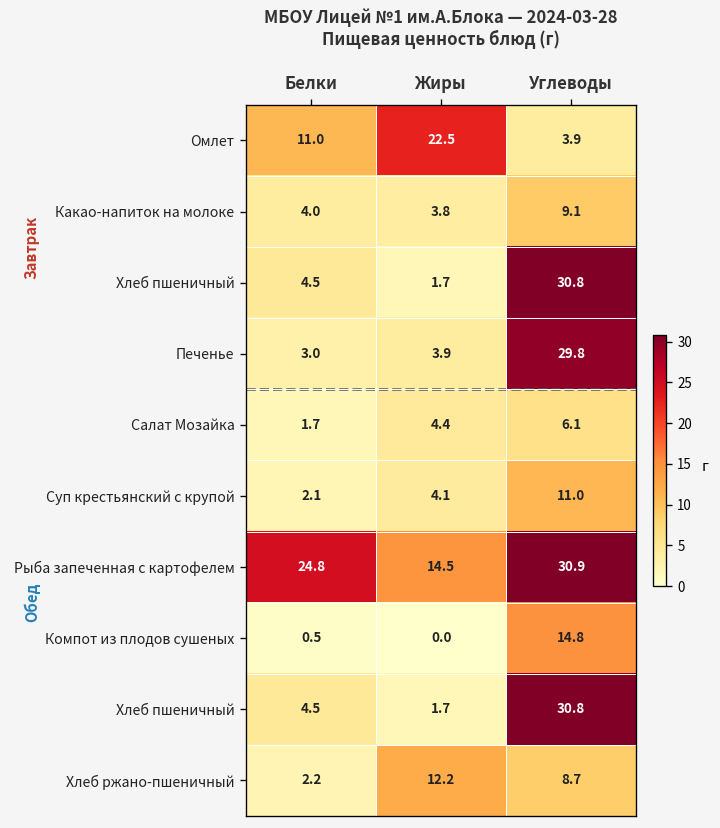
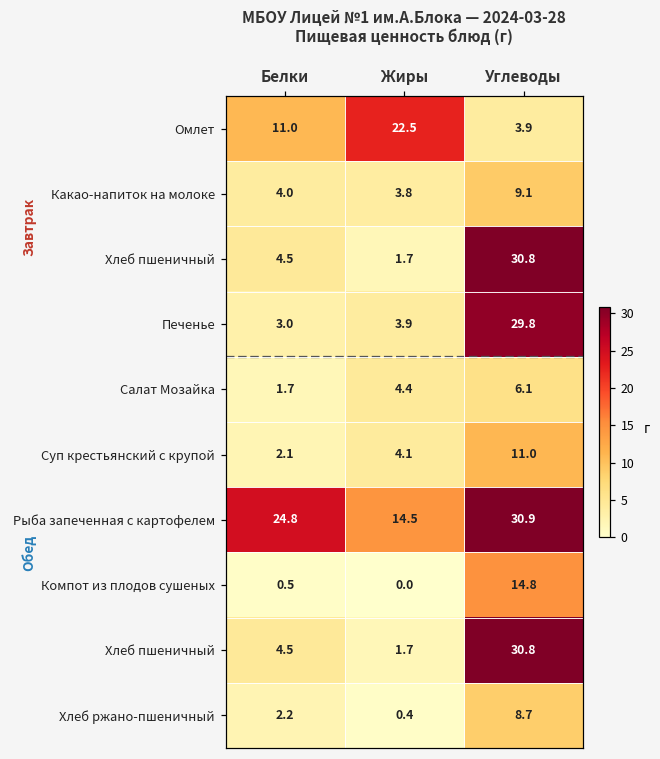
  {
    "Омлет": {
      "Белки": 11.0,
      "Жиры": 22.5,
      "Углеводы": 3.9
    },
    "Какао-напиток на молоке": {
      "Белки": 4.0,
      "Жиры": 3.8,
      "Углеводы": 9.1
    },
    "Печенье": {
      "Белки": 3.0,
      "Жиры": 3.9,
      "Углеводы": 29.8
    },
    "Салат Мозайка": {
      "Белки": 1.7,
      "Жиры": 4.4,
      "Углеводы": 6.1
    },
    "Суп крестьянский с крупой": {
      "Белки": 2.1,
      "Жиры": 4.1,
      "Углеводы": 11.0
    },
    "Рыба запеченная с картофелем": {
      "Белки": 24.8,
      "Жиры": 14.5,
      "Углеводы": 30.9
    },
    "Компот из плодов сушеных": {
      "Белки": 0.5,
      "Жиры": 0.0,
      "Углеводы": 14.8
    },
    "Хлеб ржано-пшеничный": {
      "Белки": 2.2,
-     "Жиры": 12.2,
+     "Жиры": 0.4,
      "Углеводы": 8.7
    }
  }
